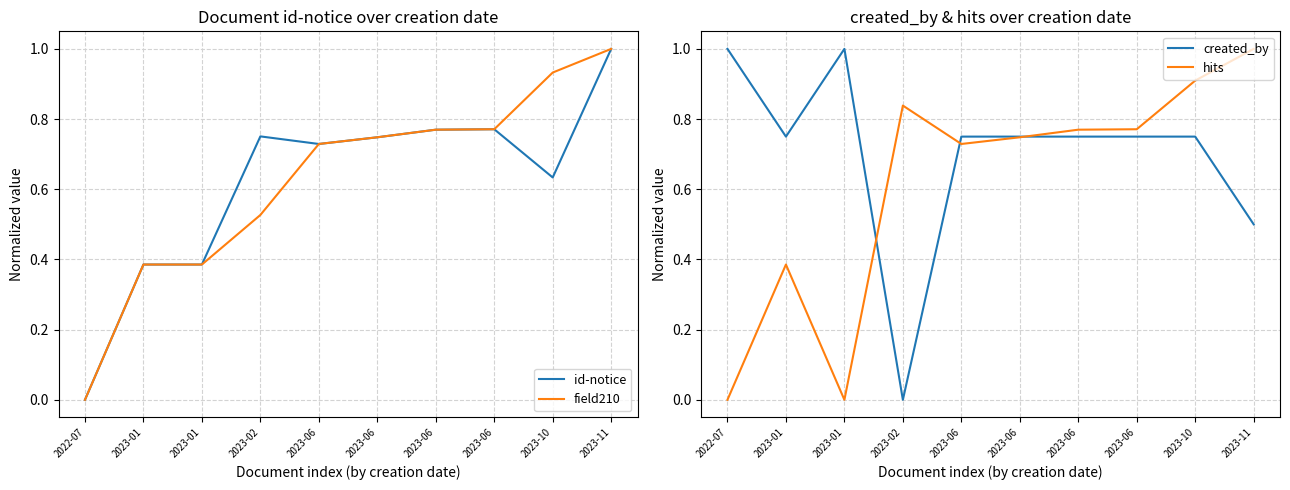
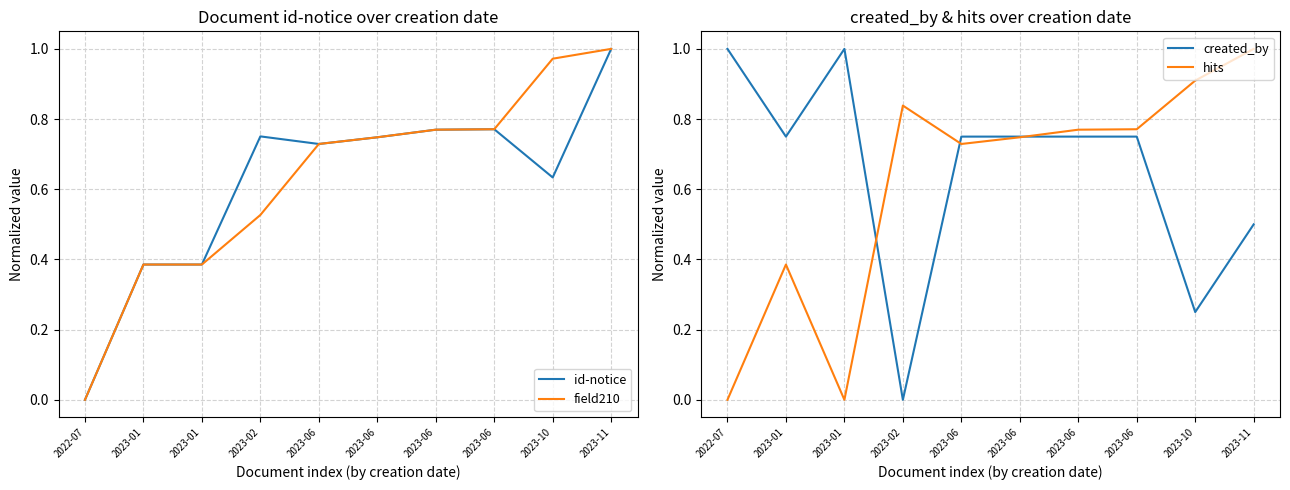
  {
    "Document id-notice over creation date": {
      "id-notice": {
        "2023-02": 0.75,
        "2023-10": 0.63
      },
      "field210": {
        "2023-02": 0.53,
-       "2023-10": 0.93
+       "2023-10": 0.97
      }
    },
    "created_by & hits over creation date": {
      "created_by": {
        "2022-07": 1.00,
        "2023-02": 0.00,
-       "2023-10": 0.75,
+       "2023-10": 0.25,
        "2023-11": 0.50
      },
      "hits": {
        "2022-07": 0.00,
        "2023-02": 0.84,
        "2023-10": 0.91
      }
    }
  }
